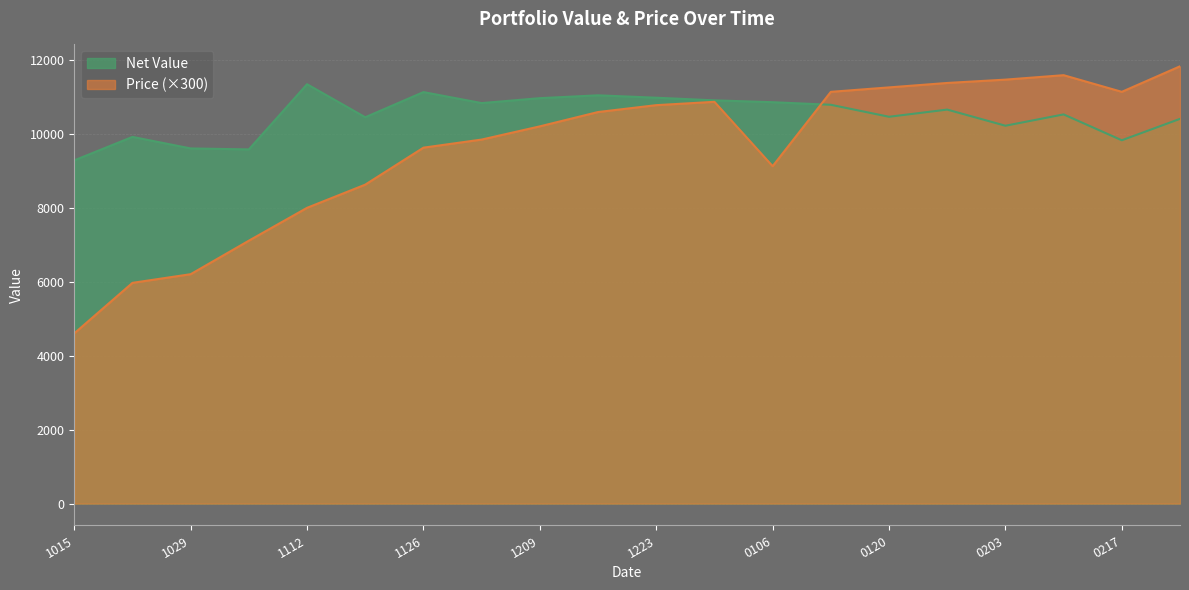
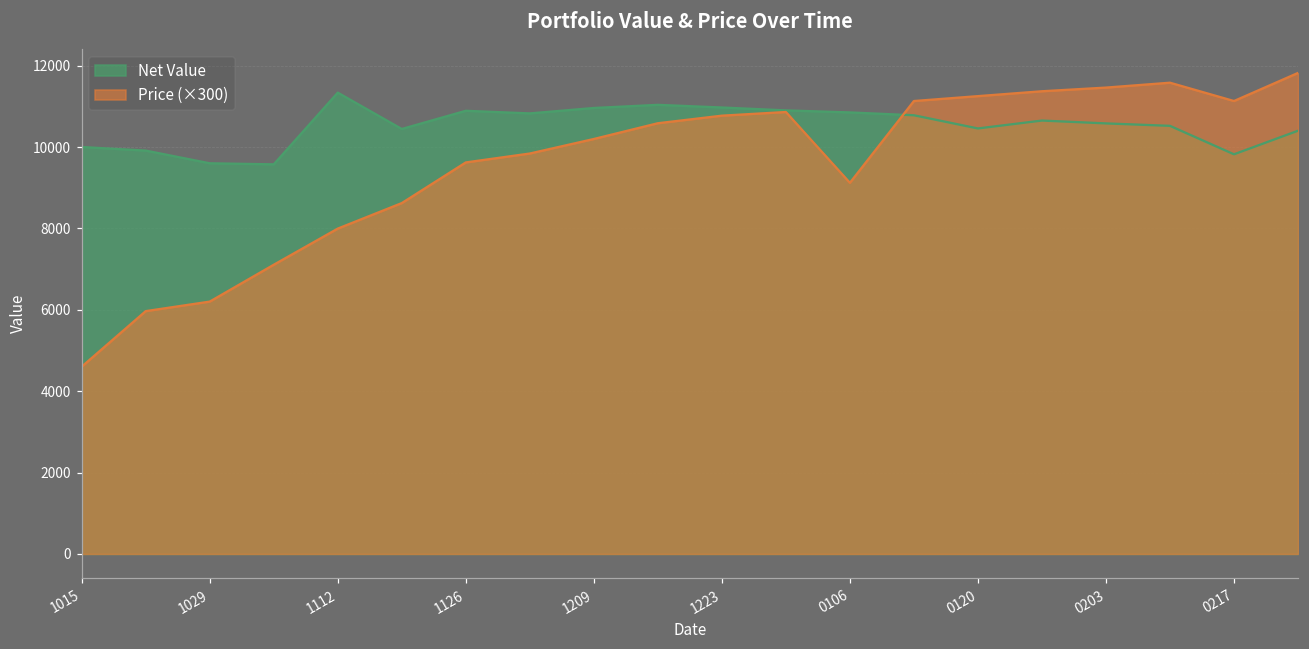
  {
    "Net Value": {
-     "1015": 9300,
+     "1015": 10000,
      "1029": 9600,
      "1112": 11300,
-     "1126": 11100,
+     "1126": 10900,
      "1209": 11000,
      "1223": 11000,
      "0106": 10900,
      "0120": 10500,
-     "0203": 10200,
+     "0203": 10600,
      "0217": 9800
    },
    "Price (×300)": {
      "1015": 4600,
      "1029": 6200,
      "1112": 8000,
      "1126": 9600,
      "1209": 10200,
      "1223": 10800,
      "0106": 9100,
      "0120": 11300,
      "0203": 11500,
      "0217": 11100
    }
  }
